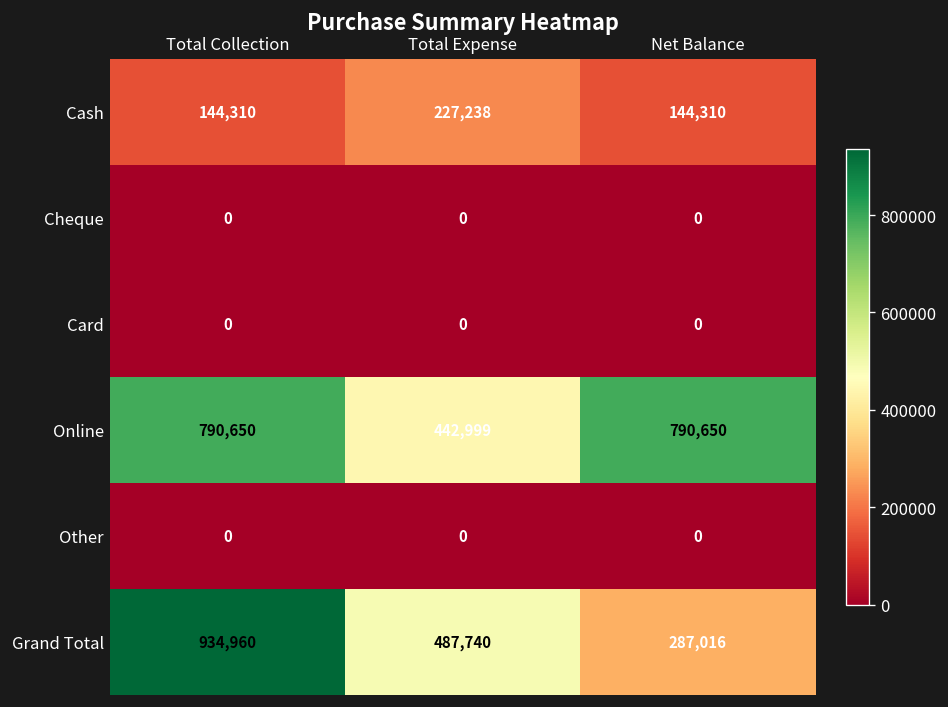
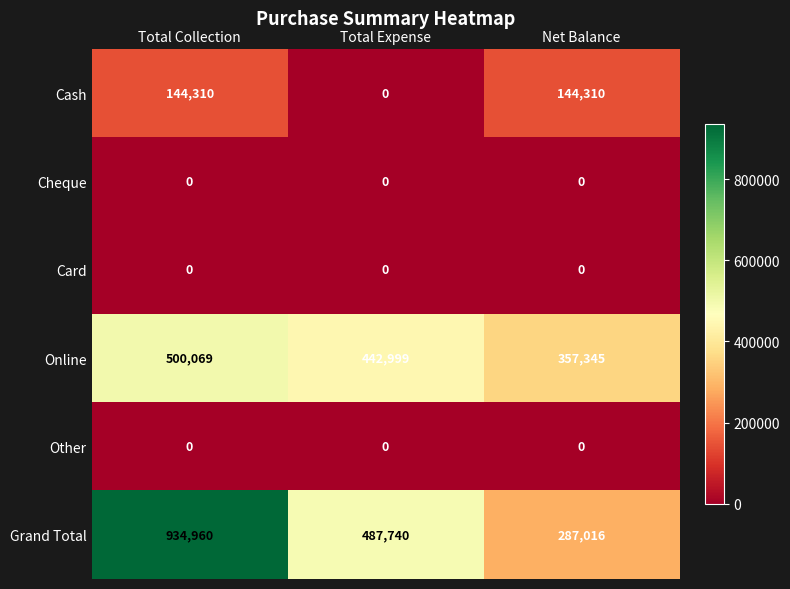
  {
    "Cash": {
      "Total Collection": "144,310",
-     "Total Expense": "227,238",
+     "Total Expense": "0",
      "Net Balance": "144,310"
    },
    "Cheque": {
      "Total Collection": "0",
      "Total Expense": "0",
      "Net Balance": "0"
    },
    "Card": {
      "Total Collection": "0",
      "Total Expense": "0",
      "Net Balance": "0"
    },
    "Online": {
-     "Total Collection": "790,650",
+     "Total Collection": "500,069",
      "Total Expense": "442,999",
-     "Net Balance": "790,650"
+     "Net Balance": "357,345"
    },
    "Other": {
      "Total Collection": "0",
      "Total Expense": "0",
      "Net Balance": "0"
    },
    "Grand Total": {
      "Total Collection": "934,960",
      "Total Expense": "487,740",
      "Net Balance": "287,016"
    }
  }
